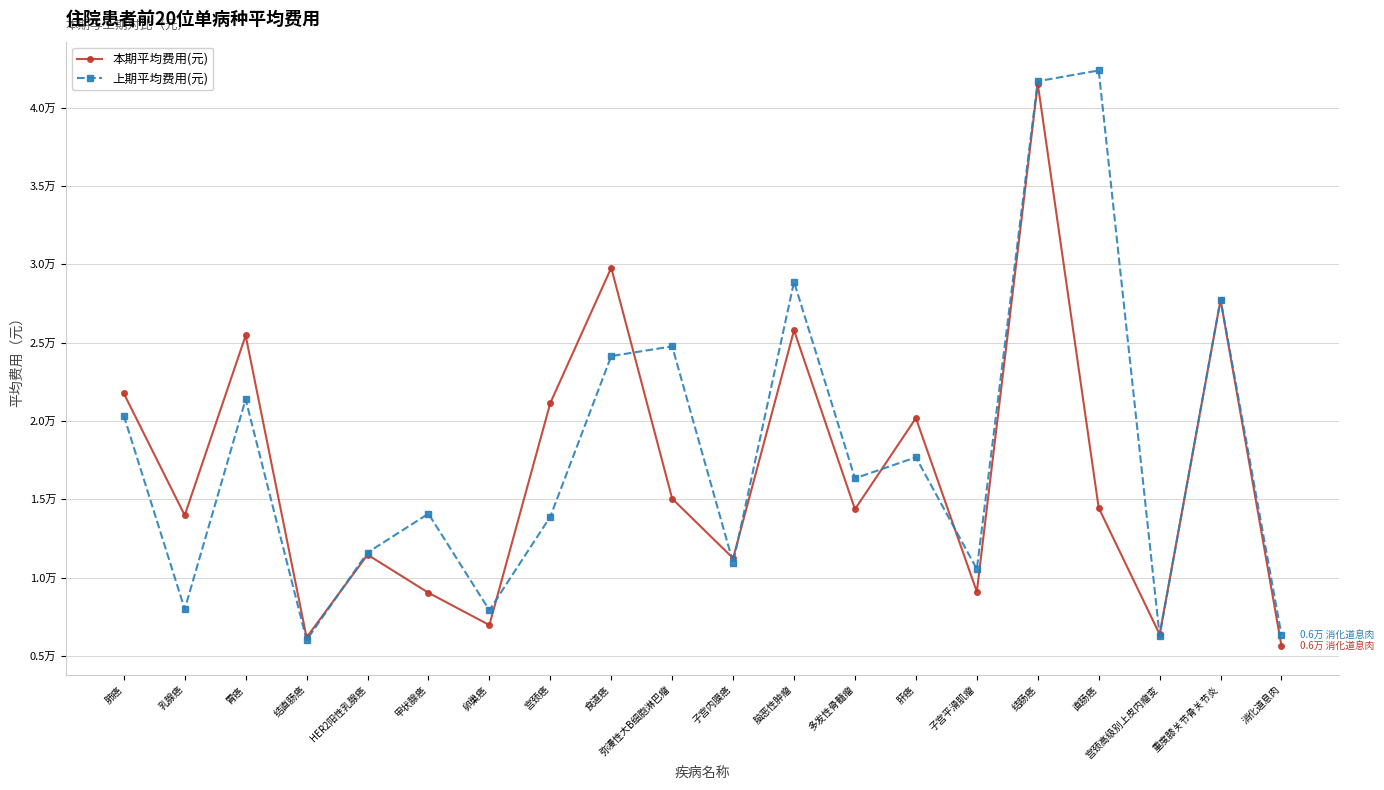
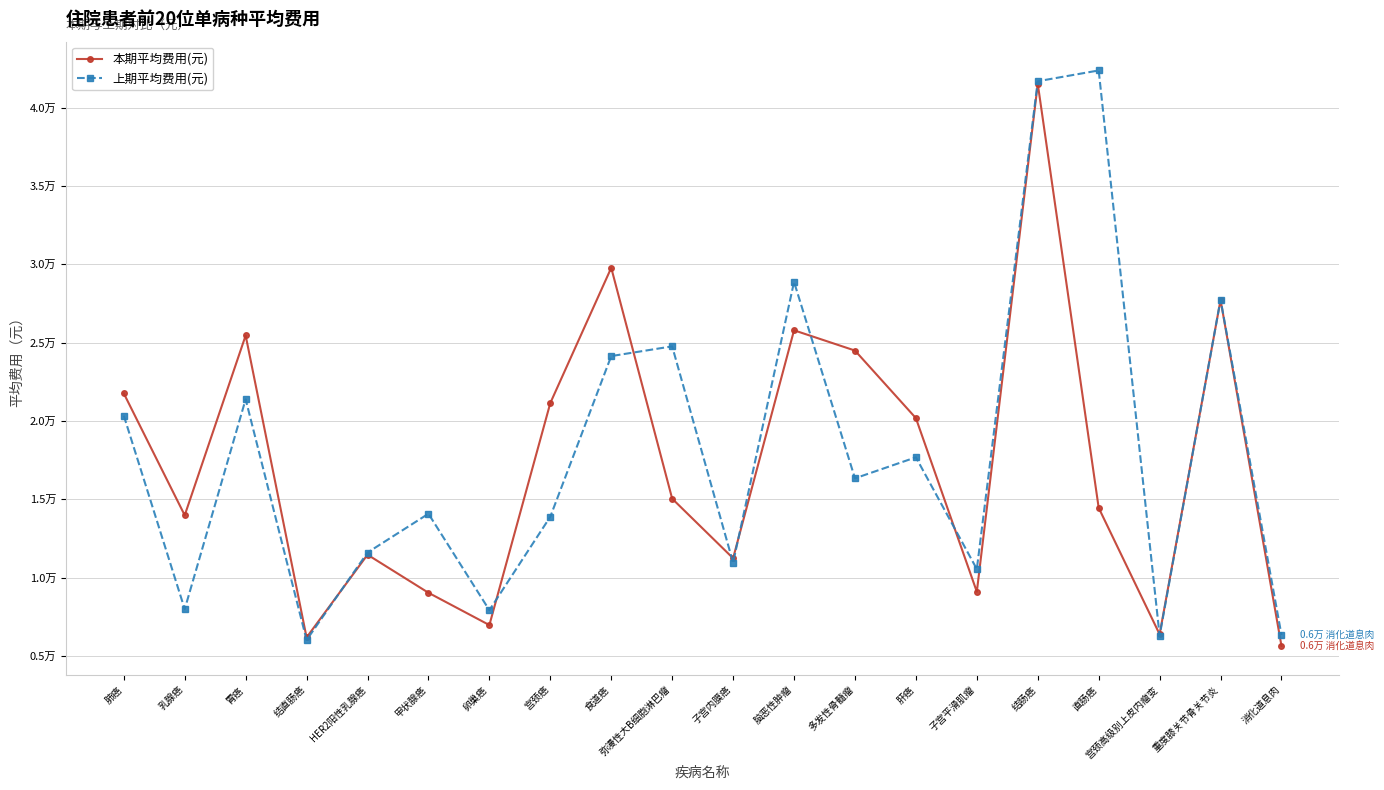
  {
    "本期平均费用(元)": {
      "肺癌": "2.18万",
      "乳腺癌": "1.40万",
      "胃癌": "2.55万",
      "结直肠癌": "0.62万",
      "甲状腺癌": "0.90万",
      "卵巢癌": "0.70万",
      "宫颈癌": "2.11万",
      "食道癌": "2.98万",
      "弥漫性大B细胞淋巴瘤": "1.50万",
      "子宫内膜癌": "1.12万",
      "脑恶性肿瘤": "2.58万",
-     "多发性骨髓瘤": "1.44万",
+     "多发性骨髓瘤": "2.45万",
      "肝癌": "2.02万",
      "子宫平滑肌瘤": "0.91万",
      "结肠癌": "4.15万",
      "直肠癌": "1.44万"
    },
    "上期平均费用(元)": {
      "肺癌": "2.03万",
      "乳腺癌": "0.80万",
      "胃癌": "2.14万",
      "结直肠癌": "0.60万",
      "甲状腺癌": "1.41万",
      "卵巢癌": "0.79万",
      "宫颈癌": "1.39万",
      "食道癌": "2.41万",
      "弥漫性大B细胞淋巴瘤": "2.48万",
      "子宫内膜癌": "1.09万",
      "脑恶性肿瘤": "2.89万",
      "多发性骨髓瘤": "1.63万",
      "肝癌": "1.77万",
      "子宫平滑肌瘤": "1.05万",
      "结肠癌": "4.17万",
      "直肠癌": "4.24万"
    }
  }
